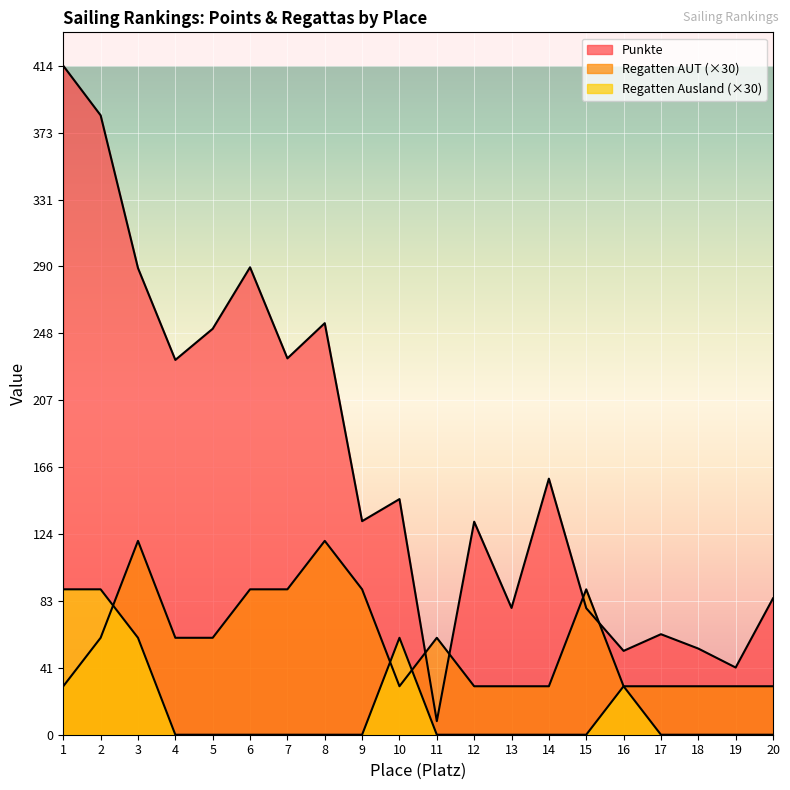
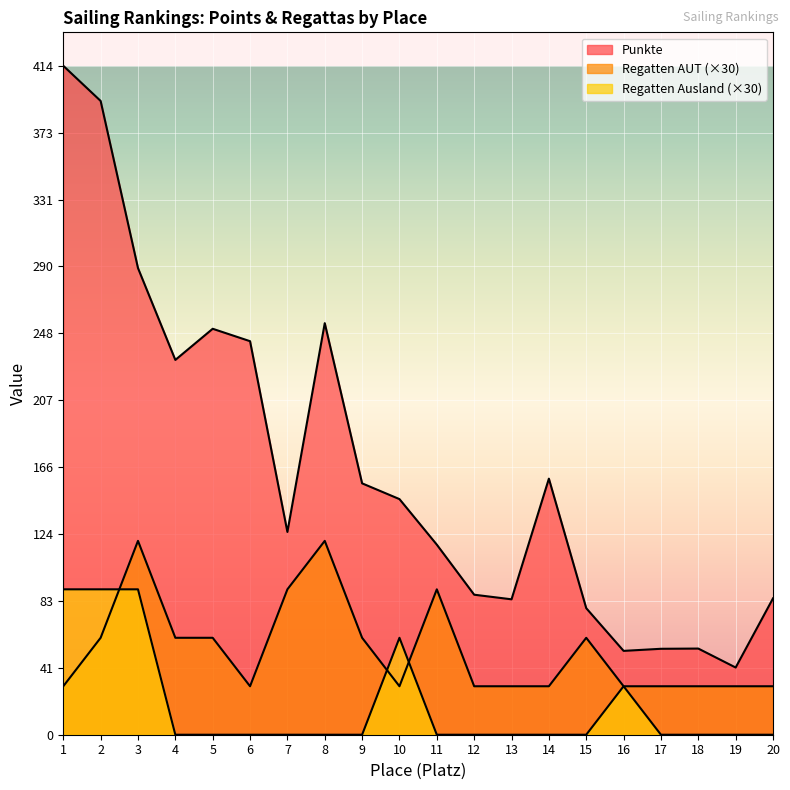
  {
    "Punkte": {
      "1": 414,
-     "2": 383,
+     "2": 392,
      "3": 289,
      "4": 232,
      "5": 251,
-     "6": 289,
-     "7": 233,
+     "6": 244,
+     "7": 126,
      "8": 255,
-     "9": 132,
+     "9": 156,
      "10": 146,
-     "11": 8,
-     "12": 132,
-     "13": 78,
+     "11": 118,
+     "12": 87,
+     "13": 84,
      "14": 159,
      "15": 78,
      "16": 52,
-     "17": 62,
+     "17": 53,
      "18": 53,
      "19": 42,
      "20": 84
    },
    "Regatten AUT (×30)": {
      "1": 30,
      "2": 60,
      "3": 120,
      "4": 60,
      "5": 60,
-     "6": 90,
+     "6": 30,
      "7": 90,
      "8": 120,
-     "9": 90,
+     "9": 60,
      "10": 30,
-     "11": 60,
+     "11": 90,
      "12": 30,
      "13": 30,
      "14": 30,
-     "15": 90,
+     "15": 60,
      "17": 30,
      "18": 30,
      "19": 30,
      "20": 30
    },
    "Regatten Ausland (×30)": {
      "1": 90,
      "2": 90,
-     "3": 60,
+     "3": 90,
      "4": 0,
      "5": 0,
      "6": 0,
      "7": 0,
      "8": 0,
      "9": 0,
      "10": 60,
      "11": 0,
      "12": 0,
      "13": 0,
      "14": 0,
      "15": 0,
      "17": 0,
      "18": 0,
      "19": 0,
      "20": 0
    }
  }
